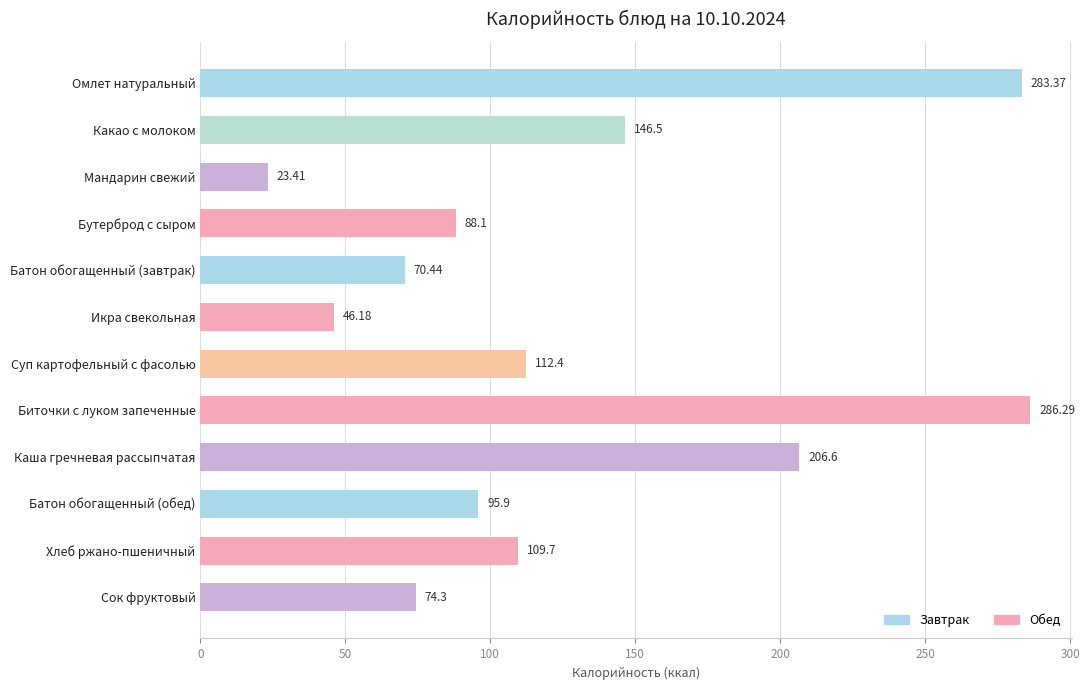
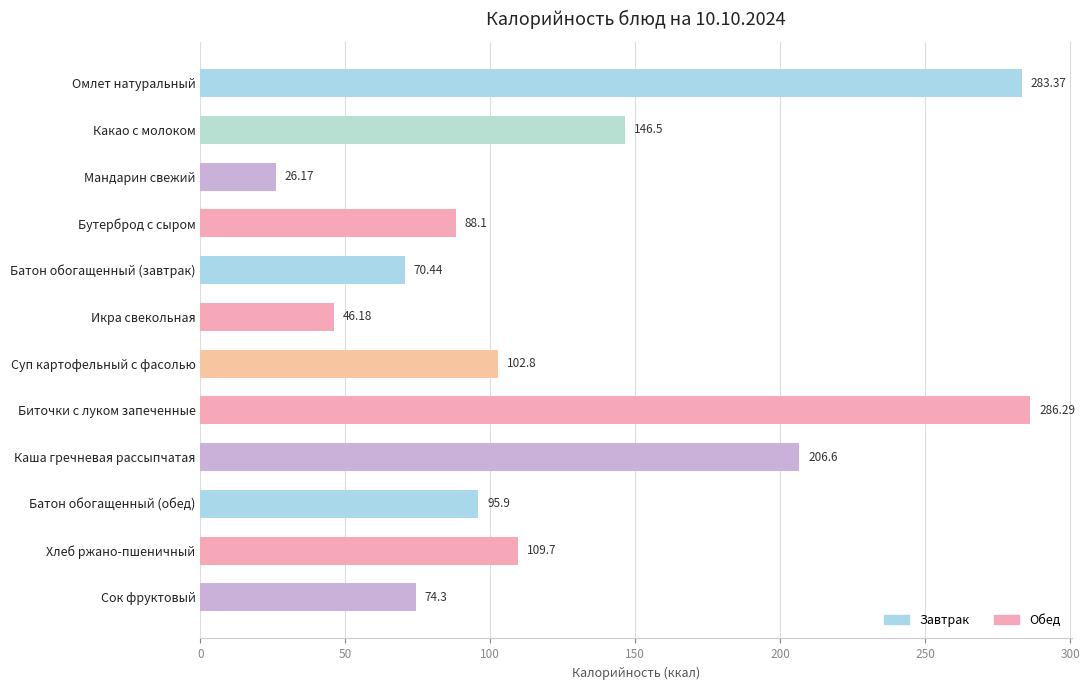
  {
    "Омлет натуральный": 283.37,
    "Какао с молоком": 146.5,
-   "Мандарин свежий": 23.41,
+   "Мандарин свежий": 26.17,
    "Бутерброд с сыром": 88.1,
    "Батон обогащенный (завтрак)": 70.44,
    "Икра свекольная": 46.18,
-   "Суп картофельный с фасолью": 112.4,
+   "Суп картофельный с фасолью": 102.8,
    "Биточки с луком запеченные": 286.29,
    "Каша гречневая рассыпчатая": 206.6,
    "Батон обогащенный (обед)": 95.9,
    "Хлеб ржано-пшеничный": 109.7,
    "Сок фруктовый": 74.3
  }
